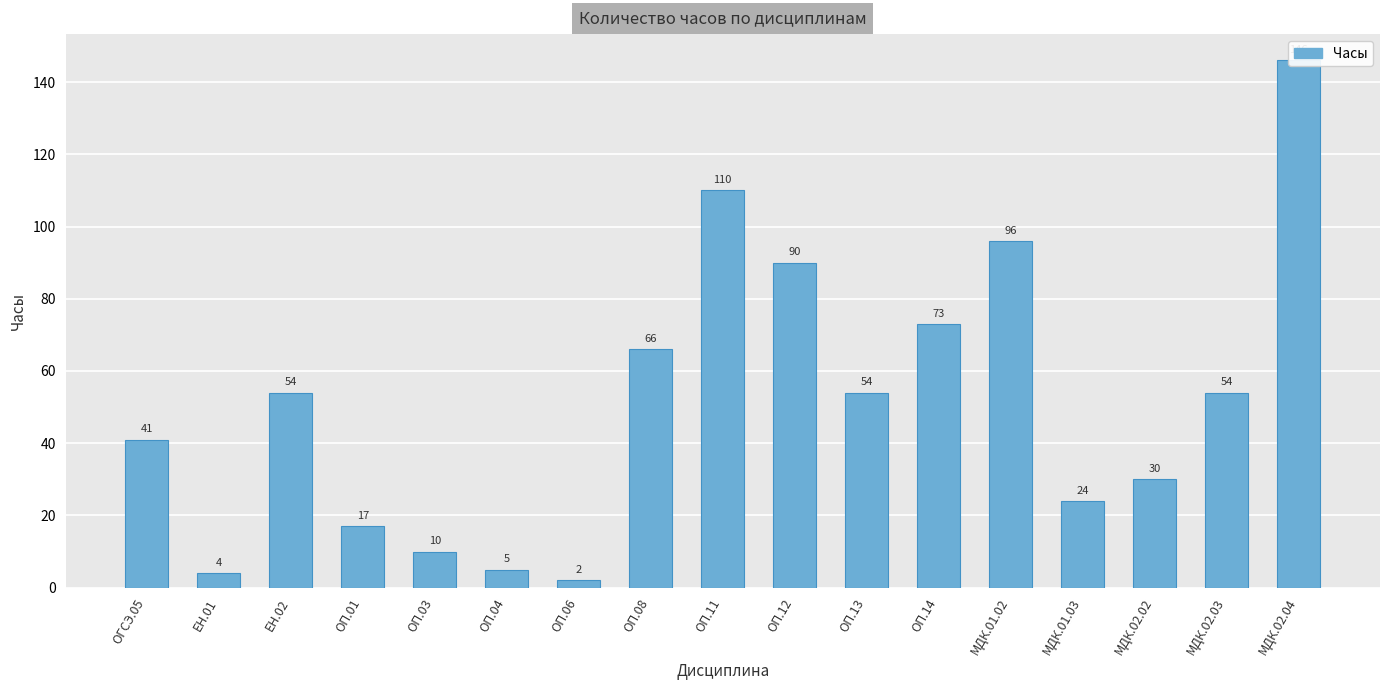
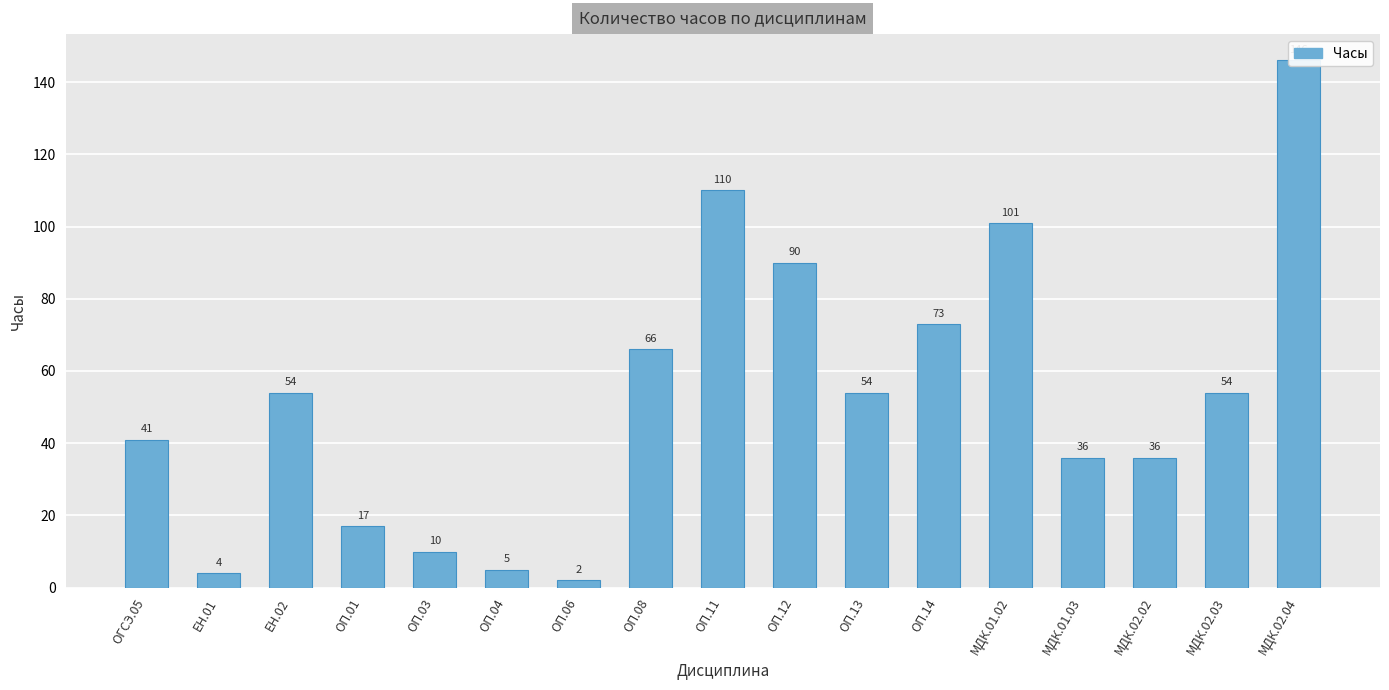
  {
    "ОГСЭ.05": 41,
    "ЕН.01": 4,
    "ЕН.02": 54,
    "ОП.01": 17,
    "ОП.03": 10,
    "ОП.04": 5,
    "ОП.06": 2,
    "ОП.08": 66,
    "ОП.11": 110,
    "ОП.12": 90,
    "ОП.13": 54,
    "ОП.14": 73,
-   "МДК.01.02": 96,
-   "МДК.01.03": 24,
-   "МДК.02.02": 30,
+   "МДК.01.02": 101,
+   "МДК.01.03": 36,
+   "МДК.02.02": 36,
    "МДК.02.03": 54
  }
